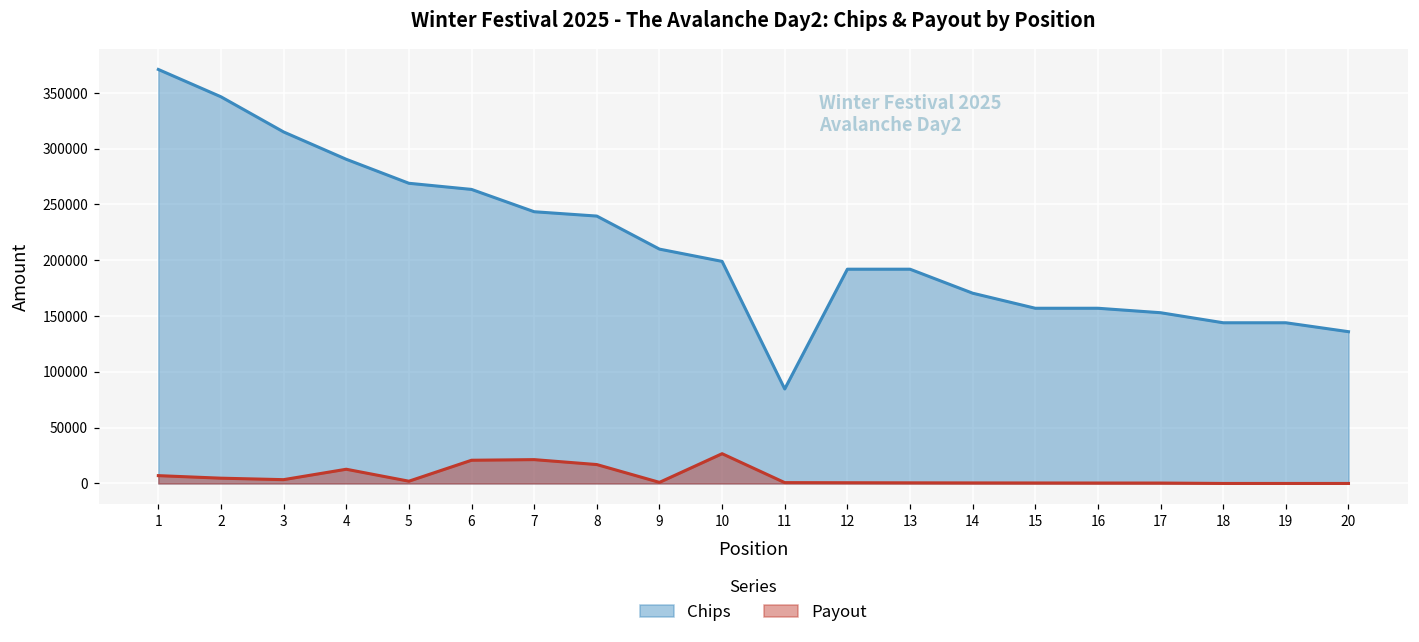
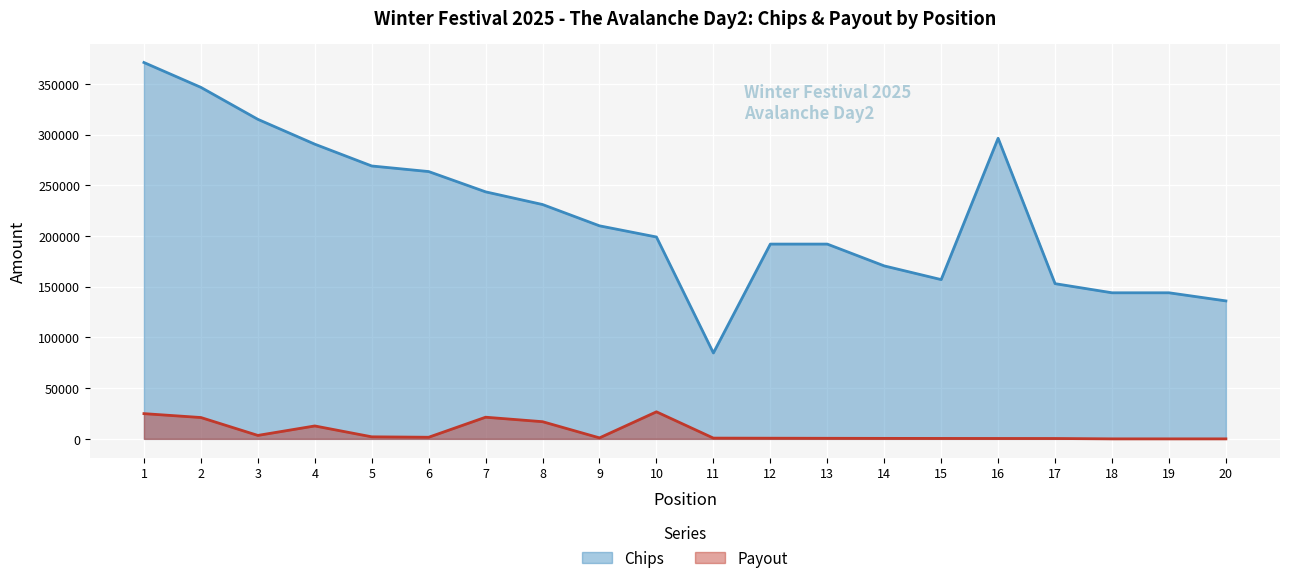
  {
    "Chips": {
      "1": 371000,
      "2": 347000,
      "3": 315000,
      "4": 291000,
      "5": 269000,
      "6": 264000,
      "7": 244000,
-     "8": 240000,
+     "8": 231000,
      "9": 210000,
      "10": 199000,
      "11": 85000,
      "12": 192000,
      "13": 192000,
      "14": 171000,
      "15": 157000,
-     "16": 157000,
+     "16": 296000,
      "17": 153000,
      "18": 144000,
      "19": 144000,
      "20": 136000
    },
    "Payout": {
-     "1": 7000,
-     "2": 5000,
+     "1": 25000,
+     "2": 21000,
      "3": 3000,
      "4": 13000,
      "5": 2000,
-     "6": 21000,
+     "6": 2000,
      "7": 21000,
      "8": 17000,
      "9": 1000,
      "10": 27000,
      "11": 1000,
      "12": 1000,
      "13": 1000,
      "14": 0,
      "15": 0,
      "16": 0,
      "17": 0,
      "18": 0,
      "19": 0,
      "20": 0
    }
  }
